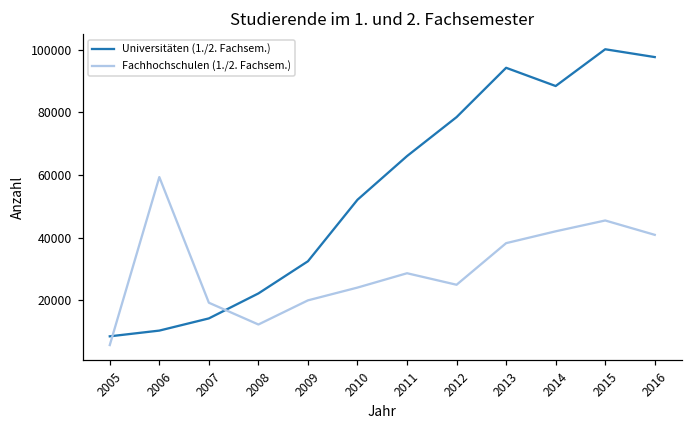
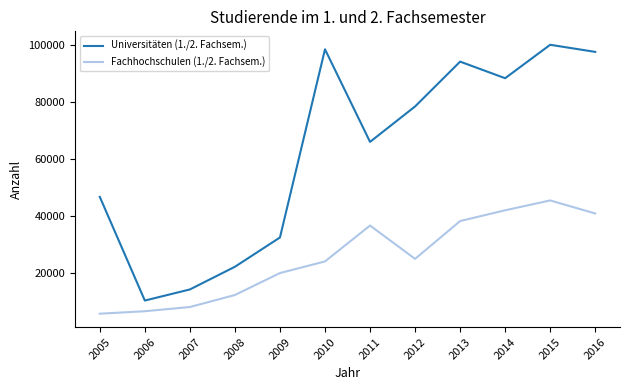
  {
    "Universitäten (1./2. Fachsem.)": {
-     "2005": 8000,
+     "2005": 47000,
      "2006": 10000,
      "2007": 14000,
      "2008": 22000,
      "2009": 32000,
-     "2010": 52000,
+     "2010": 99000,
      "2011": 66000,
      "2012": 78000,
      "2013": 94000,
      "2014": 88000,
      "2015": 100000,
      "2016": 98000
    },
    "Fachhochschulen (1./2. Fachsem.)": {
      "2005": 6000,
-     "2006": 59000,
-     "2007": 19000,
+     "2006": 7000,
+     "2007": 8000,
      "2008": 12000,
      "2009": 20000,
      "2010": 24000,
-     "2011": 29000,
+     "2011": 37000,
      "2012": 25000,
      "2013": 38000,
      "2014": 42000,
      "2015": 45000,
      "2016": 41000
    }
  }
